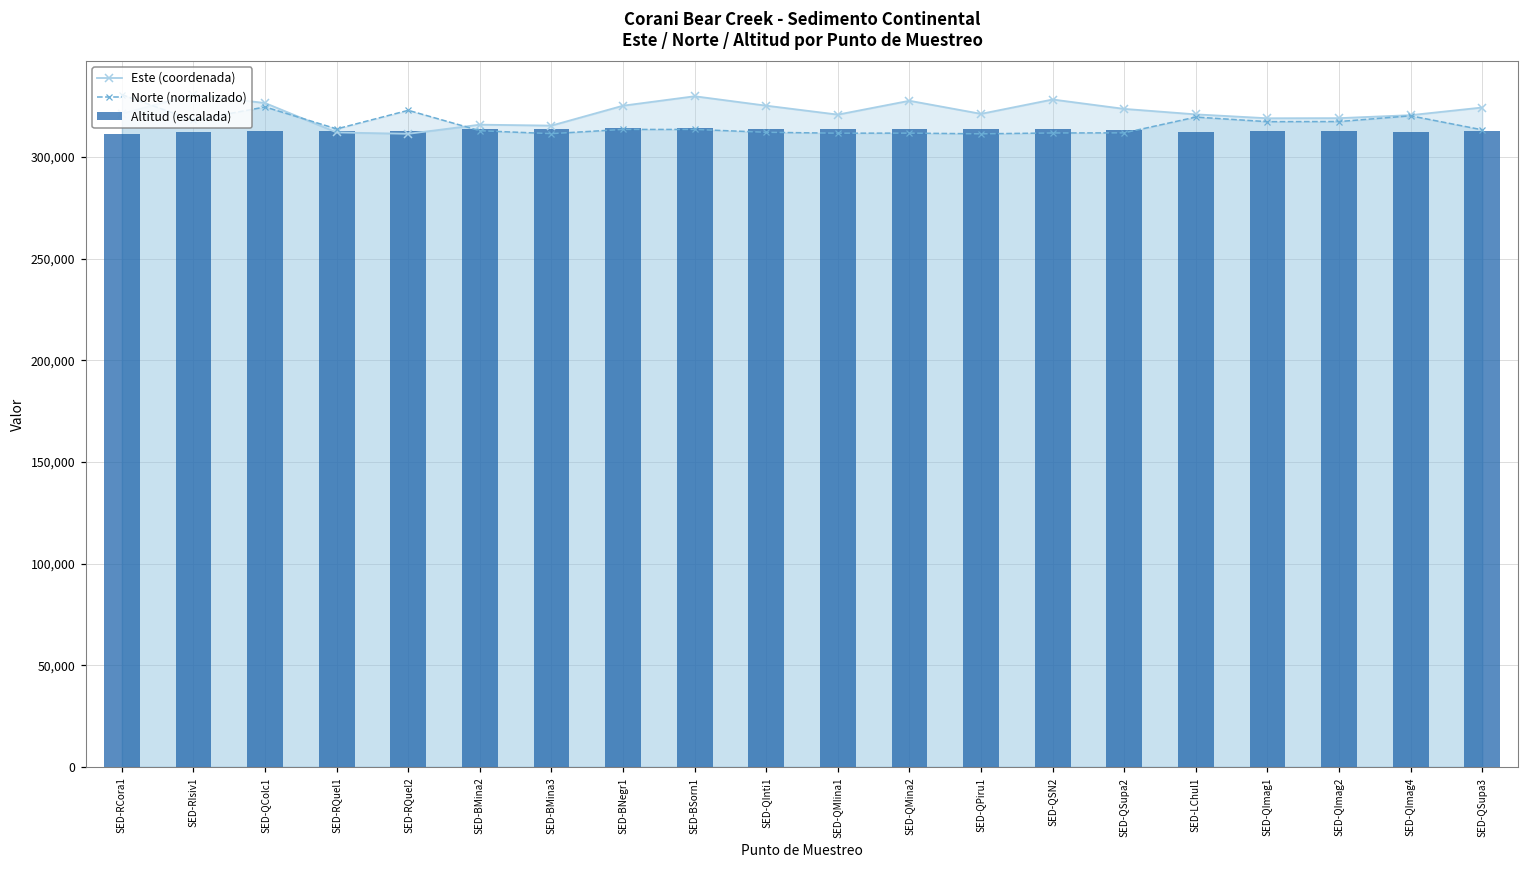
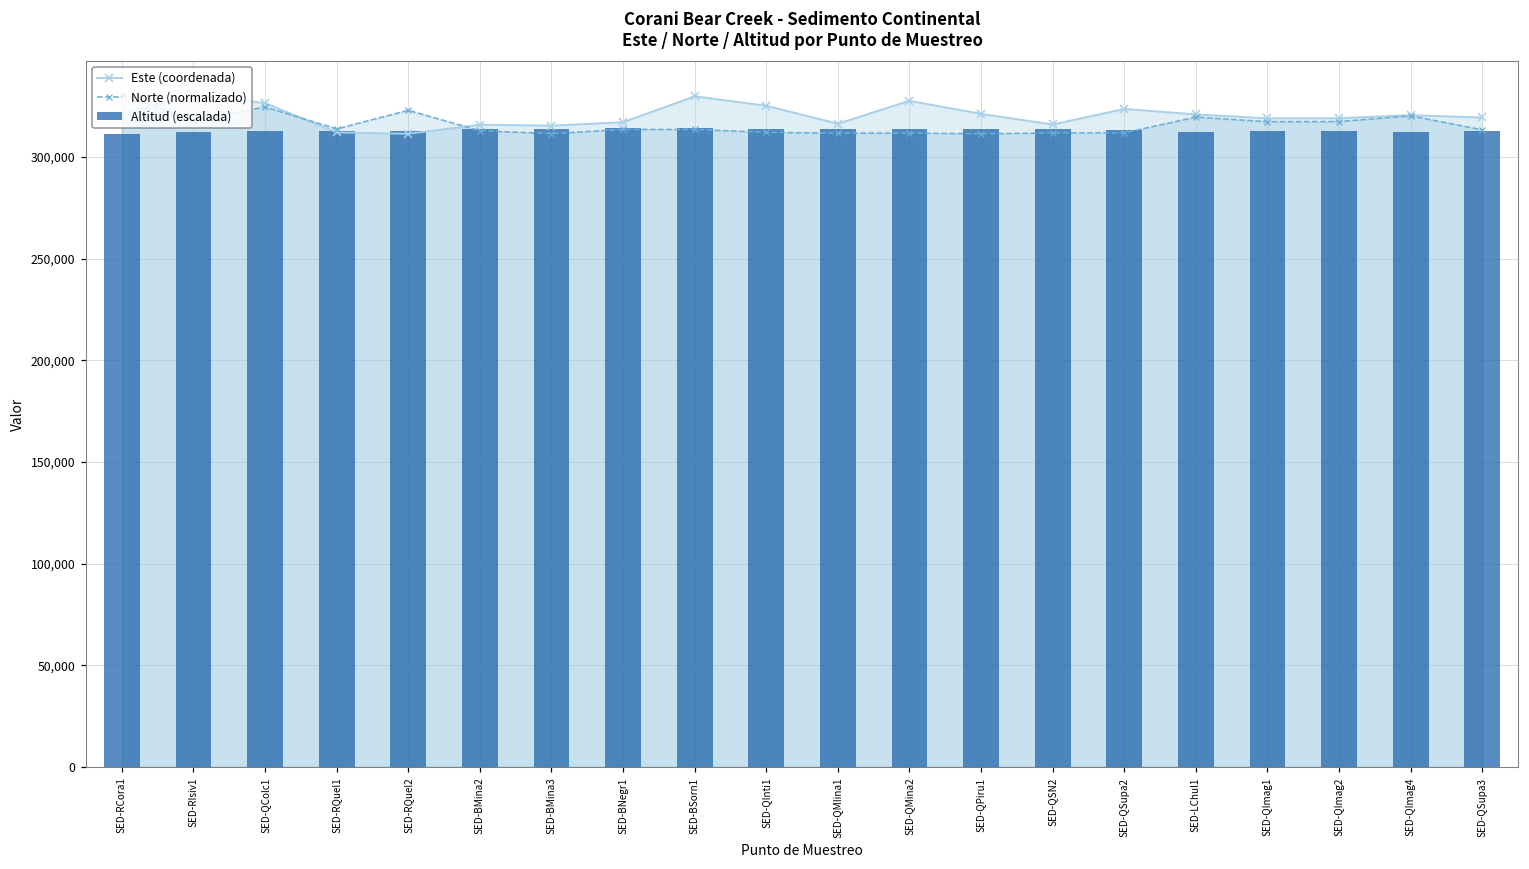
  {
    "Altitud (escalada)": {
      "SED-RCora1": "311,000",
      "SED-RIsiv1": "312,000",
      "SED-QColc1": "313,000",
      "SED-RQuel1": "313,000",
      "SED-RQuel2": "313,000",
      "SED-BMina2": "314,000",
      "SED-BMina3": "314,000",
      "SED-BNegr1": "314,000",
      "SED-BSorn1": "314,000",
      "SED-QInti1": "314,000",
      "SED-QMIina1": "314,000",
      "SED-QMina2": "314,000",
      "SED-QPiru1": "314,000",
      "SED-QSN2": "314,000",
      "SED-QSupa2": "314,000",
      "SED-LChul1": "312,000",
      "SED-QImag1": "313,000",
      "SED-QImag2": "313,000",
      "SED-QImag4": "312,000",
      "SED-QSupa3": "313,000"
    },
    "Este (coordenada)": {
      "SED-QColc1": "327,000",
      "SED-RQuel1": "312,000",
      "SED-RQuel2": "311,000",
      "SED-BMina2": "316,000",
      "SED-BMina3": "315,000",
-     "SED-BNegr1": "325,000",
+     "SED-BNegr1": "317,000",
      "SED-BSorn1": "330,000",
      "SED-QInti1": "325,000",
-     "SED-QMIina1": "321,000",
+     "SED-QMIina1": "316,000",
      "SED-QMina2": "328,000",
      "SED-QPiru1": "321,000",
-     "SED-QSN2": "328,000",
+     "SED-QSN2": "316,000",
      "SED-QSupa2": "324,000",
      "SED-QImag1": "319,000",
      "SED-QImag2": "319,000",
-     "SED-QSupa3": "324,000"
+     "SED-QSupa3": "319,000"
    },
    "Norte (normalizado)": {
      "SED-QColc1": "325,000",
      "SED-RQuel1": "314,000",
      "SED-RQuel2": "323,000",
      "SED-BMina2": "313,000",
      "SED-BMina3": "312,000",
      "SED-BNegr1": "314,000",
      "SED-BSorn1": "314,000",
      "SED-QInti1": "312,000",
      "SED-QMIina1": "312,000",
      "SED-QMina2": "312,000",
      "SED-QPiru1": "311,000",
      "SED-QSN2": "312,000",
      "SED-QSupa2": "312,000",
      "SED-QImag1": "317,000",
      "SED-QImag2": "317,000",
      "SED-QSupa3": "313,000"
    }
  }
